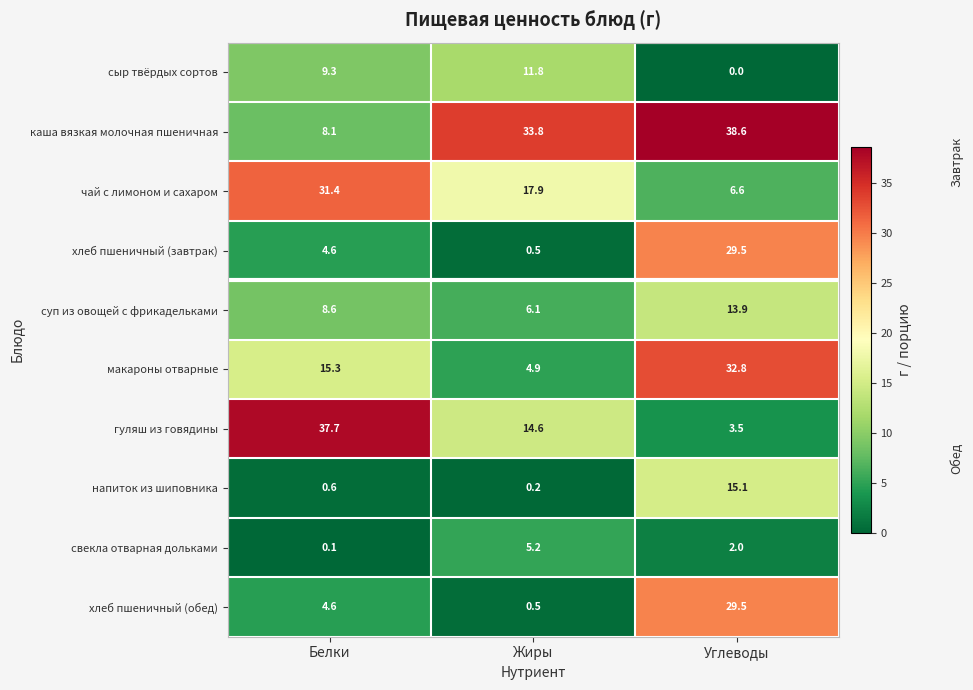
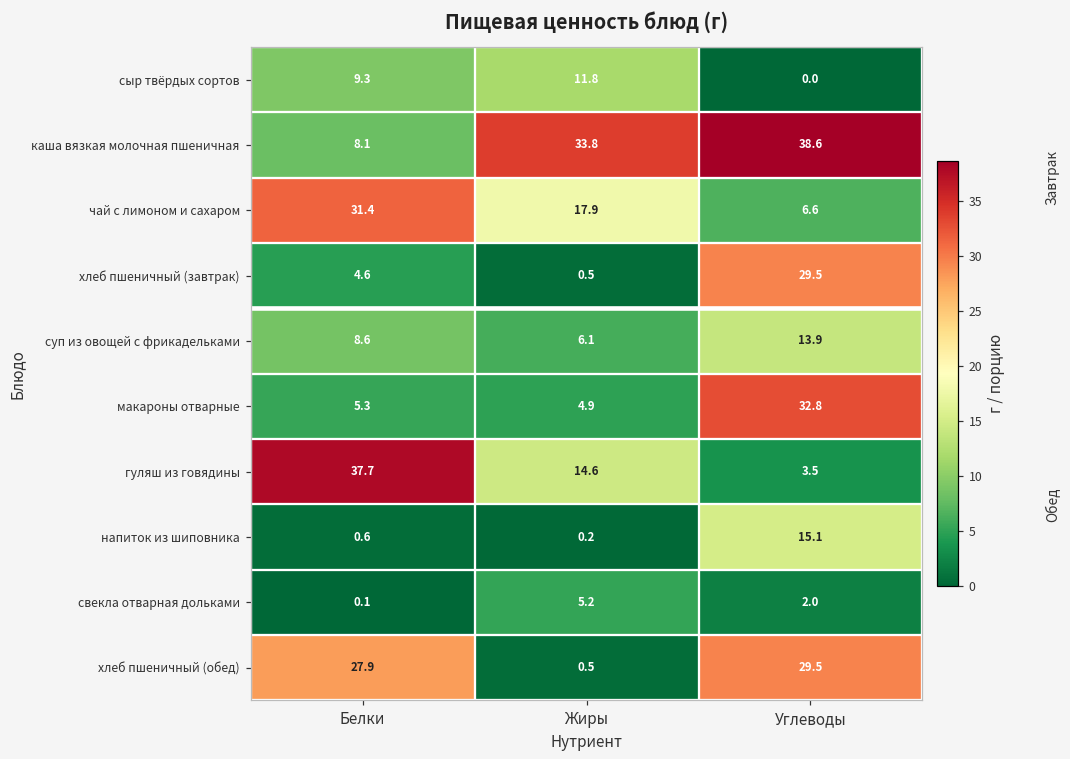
  {
    "сыр твёрдых сортов": {
      "Белки": 9.3,
      "Жиры": 11.8,
      "Углеводы": 0.0
    },
    "каша вязкая молочная пшеничная": {
      "Белки": 8.1,
      "Жиры": 33.8,
      "Углеводы": 38.6
    },
    "чай с лимоном и сахаром": {
      "Белки": 31.4,
      "Жиры": 17.9,
      "Углеводы": 6.6
    },
    "хлеб пшеничный (завтрак)": {
      "Белки": 4.6,
      "Жиры": 0.5,
      "Углеводы": 29.5
    },
    "суп из овощей с фрикадельками": {
      "Белки": 8.6,
      "Жиры": 6.1,
      "Углеводы": 13.9
    },
    "макароны отварные": {
-     "Белки": 15.3,
+     "Белки": 5.3,
      "Жиры": 4.9,
      "Углеводы": 32.8
    },
    "гуляш из говядины": {
      "Белки": 37.7,
      "Жиры": 14.6,
      "Углеводы": 3.5
    },
    "напиток из шиповника": {
      "Белки": 0.6,
      "Жиры": 0.2,
      "Углеводы": 15.1
    },
    "свекла отварная дольками": {
      "Белки": 0.1,
      "Жиры": 5.2,
      "Углеводы": 2.0
    },
    "хлеб пшеничный (обед)": {
-     "Белки": 4.6,
+     "Белки": 27.9,
      "Жиры": 0.5,
      "Углеводы": 29.5
    }
  }
